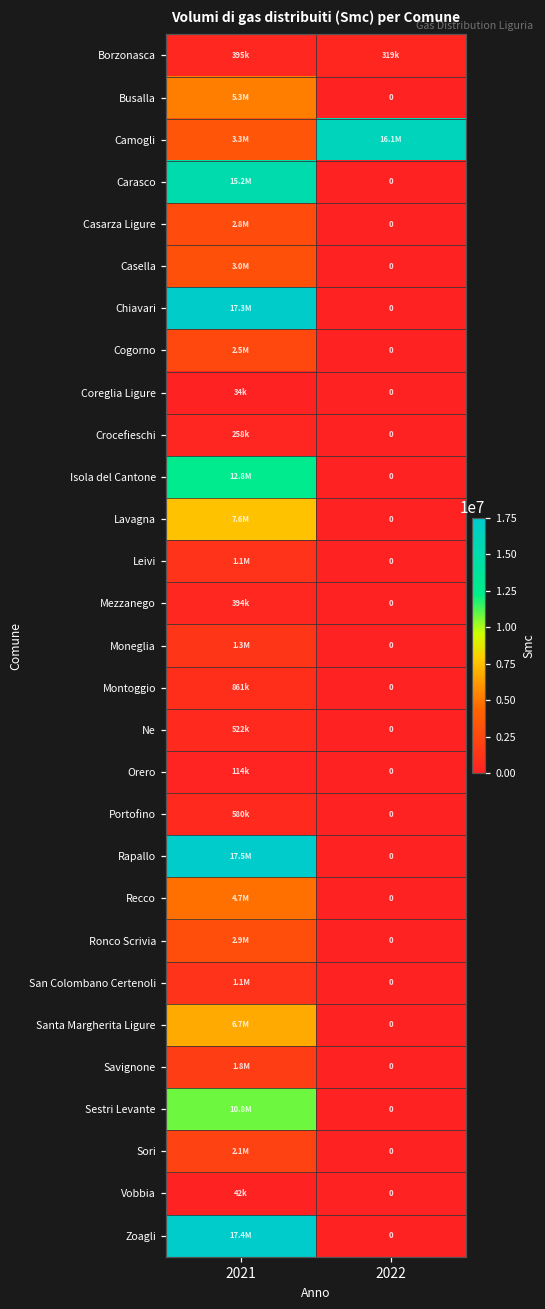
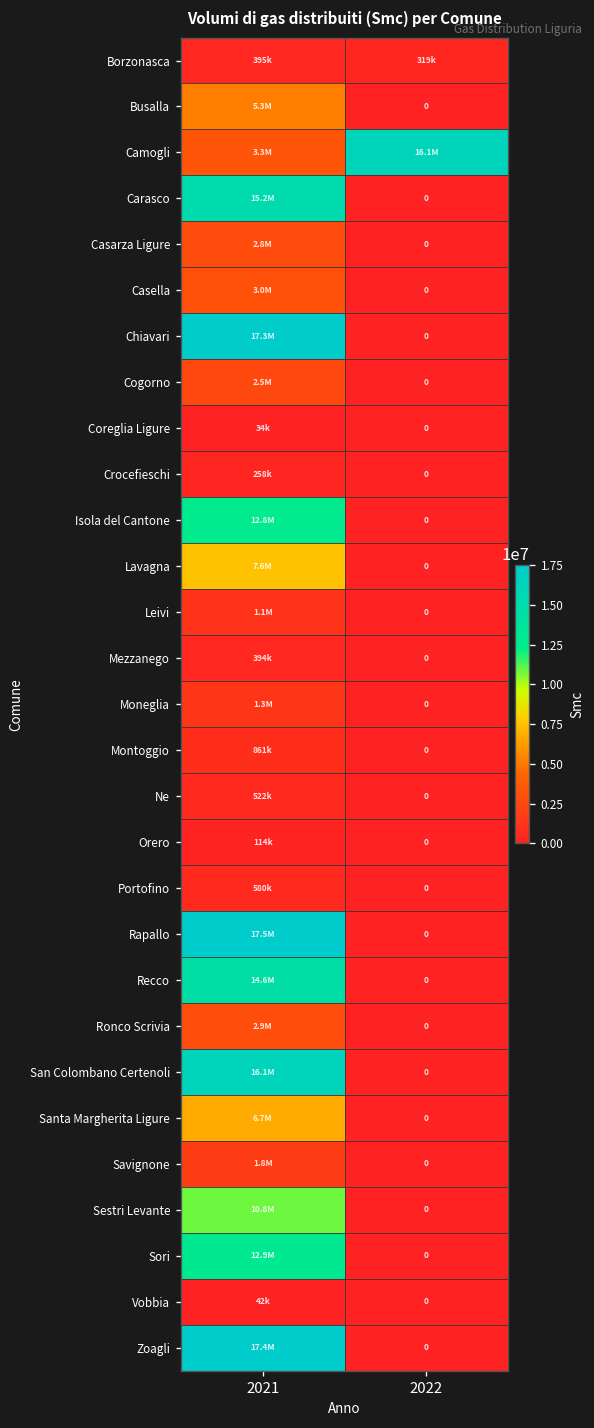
  {
    "Borzonasca": {
      "2021": "395k",
      "2022": "319k"
    },
    "Busalla": {
      "2021": "5.3M",
      "2022": "0"
    },
    "Camogli": {
      "2021": "3.3M",
      "2022": "16.1M"
    },
    "Carasco": {
      "2021": "15.2M",
      "2022": "0"
    },
    "Casarza Ligure": {
      "2021": "2.8M",
      "2022": "0"
    },
    "Casella": {
      "2021": "3.0M",
      "2022": "0"
    },
    "Chiavari": {
      "2021": "17.3M",
      "2022": "0"
    },
    "Cogorno": {
      "2021": "2.5M",
      "2022": "0"
    },
    "Coreglia Ligure": {
      "2021": "34k",
      "2022": "0"
    },
    "Crocefieschi": {
      "2021": "258k",
      "2022": "0"
    },
    "Isola del Cantone": {
      "2021": "12.8M",
      "2022": "0"
    },
    "Lavagna": {
      "2021": "7.6M",
      "2022": "0"
    },
    "Leivi": {
      "2021": "1.1M",
      "2022": "0"
    },
    "Mezzanego": {
      "2021": "394k",
      "2022": "0"
    },
    "Moneglia": {
      "2021": "1.3M",
      "2022": "0"
    },
    "Montoggio": {
      "2021": "861k",
      "2022": "0"
    },
    "Ne": {
      "2021": "522k",
      "2022": "0"
    },
    "Orero": {
      "2021": "114k",
      "2022": "0"
    },
    "Portofino": {
      "2021": "580k",
      "2022": "0"
    },
    "Rapallo": {
      "2021": "17.5M",
      "2022": "0"
    },
    "Recco": {
-     "2021": "4.7M",
+     "2021": "14.6M",
      "2022": "0"
    },
    "Ronco Scrivia": {
      "2021": "2.9M",
      "2022": "0"
    },
    "San Colombano Certenoli": {
-     "2021": "1.1M",
+     "2021": "16.1M",
      "2022": "0"
    },
    "Santa Margherita Ligure": {
      "2021": "6.7M",
      "2022": "0"
    },
    "Savignone": {
      "2021": "1.8M",
      "2022": "0"
    },
    "Sestri Levante": {
      "2021": "10.8M",
      "2022": "0"
    },
    "Sori": {
-     "2021": "2.1M",
+     "2021": "12.9M",
      "2022": "0"
    },
    "Vobbia": {
      "2021": "42k",
      "2022": "0"
    },
    "Zoagli": {
      "2021": "17.4M",
      "2022": "0"
    }
  }
